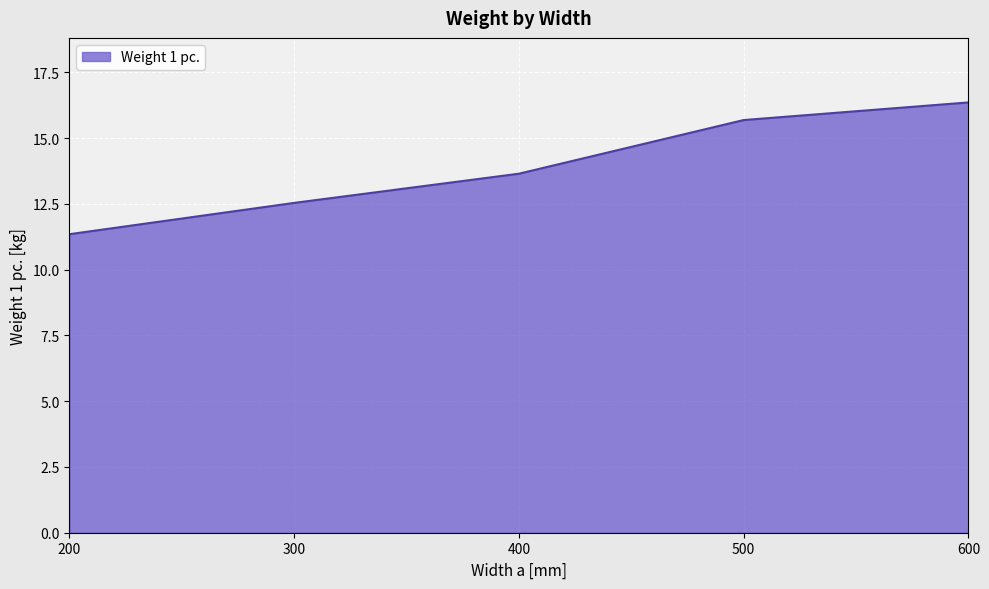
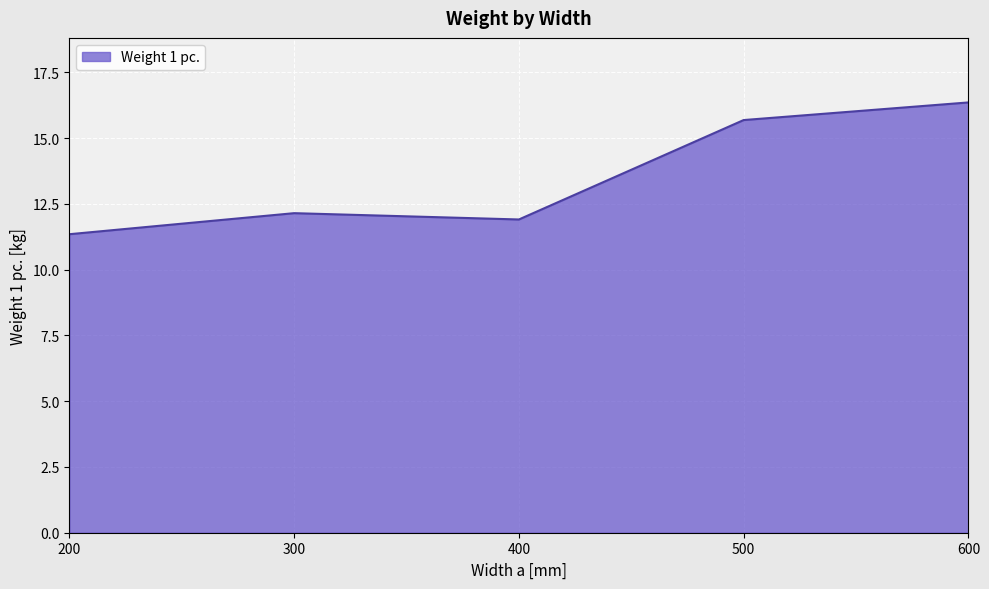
  {
    "200": 11.4,
-   "300": 12.5,
-   "400": 13.7,
+   "300": 12.2,
+   "400": 11.9,
    "500": 15.7,
    "600": 16.4
  }
